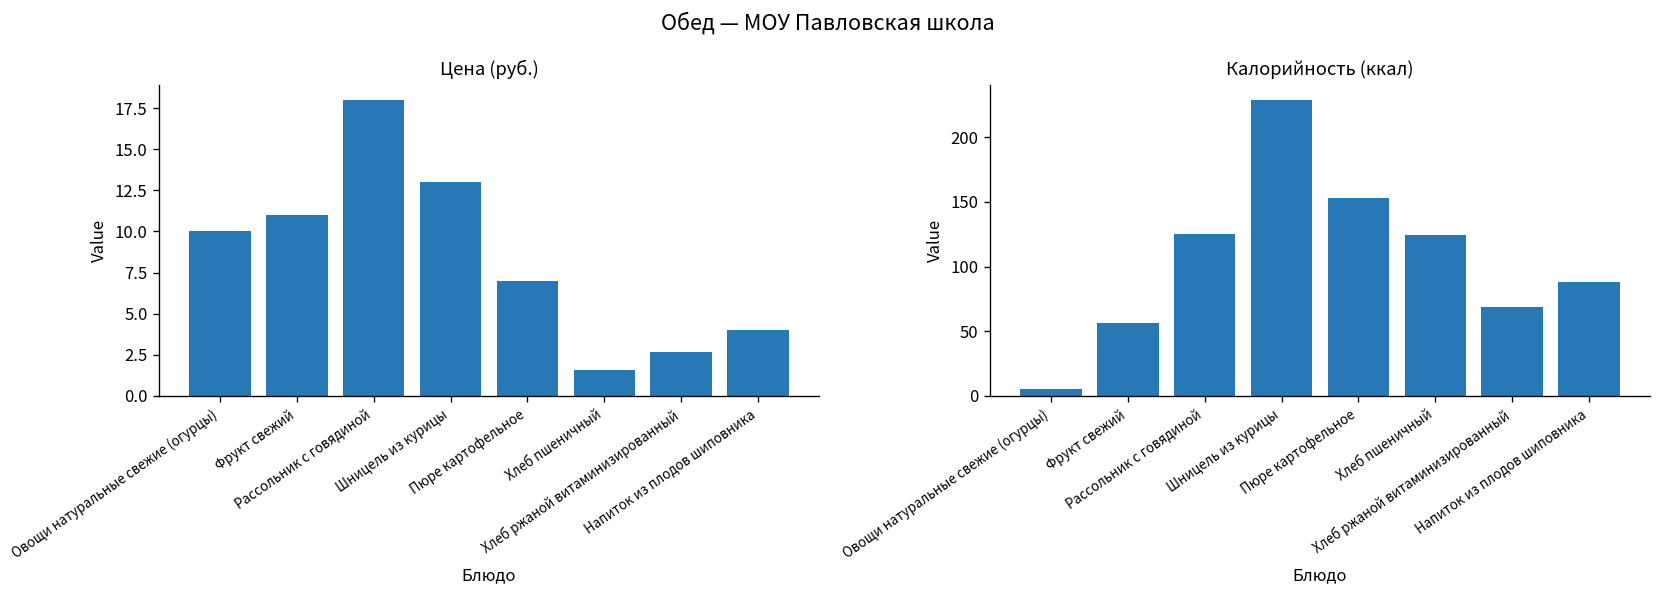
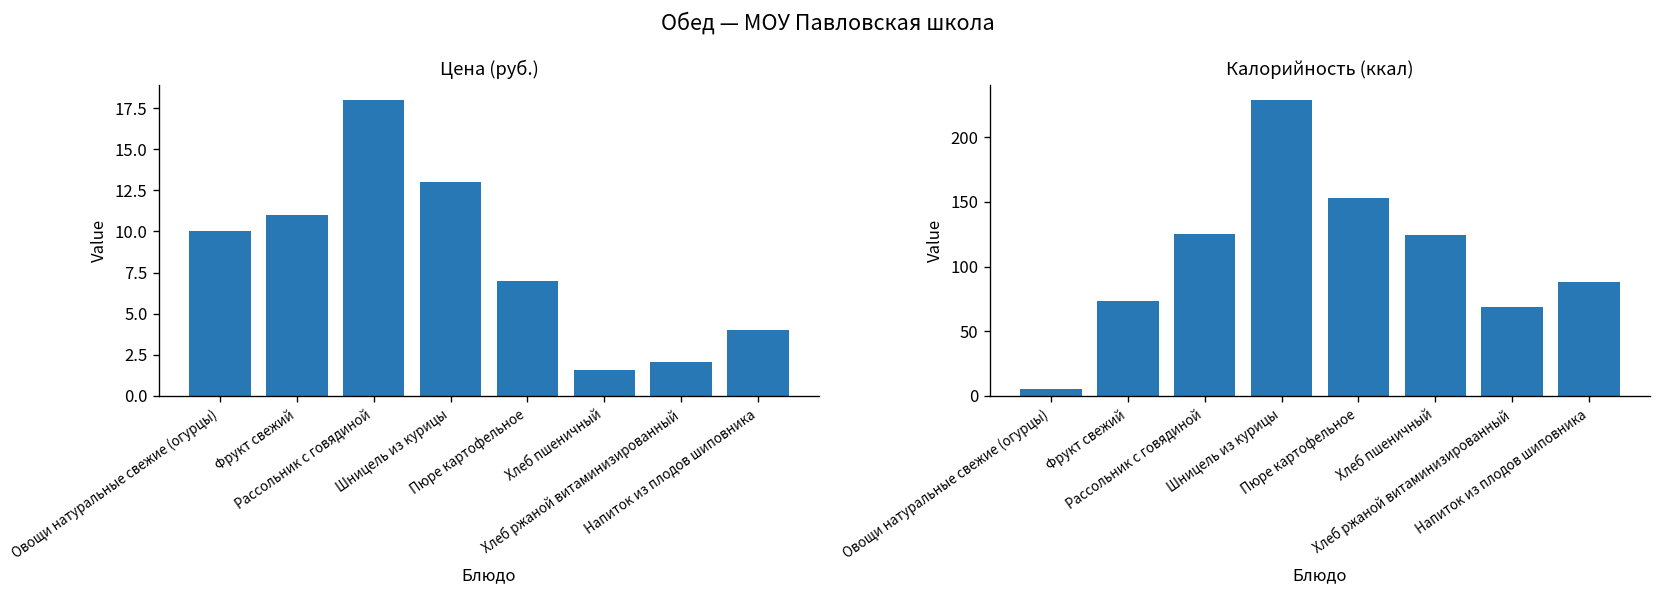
  {
    "Цена (руб.)": {
      "Овощи натуральные свежие (огурцы)": 10.0,
      "Фрукт свежий": 11.0,
      "Рассольник с говядиной": 18.0,
      "Шницель из курицы": 13.0,
      "Пюре картофельное": 7.0,
      "Хлеб пшеничный": 1.6,
-     "Хлеб ржаной витаминизированный": 2.7,
+     "Хлеб ржаной витаминизированный": 2.1,
      "Напиток из плодов шиповника": 4.0
    },
    "Калорийность (ккал)": {
      "Овощи натуральные свежие (огурцы)": 5,
-     "Фрукт свежий": 56,
+     "Фрукт свежий": 73,
      "Рассольник с говядиной": 125,
      "Шницель из курицы": 229,
      "Пюре картофельное": 153,
      "Хлеб пшеничный": 124,
      "Хлеб ржаной витаминизированный": 69,
      "Напиток из плодов шиповника": 88
    }
  }
